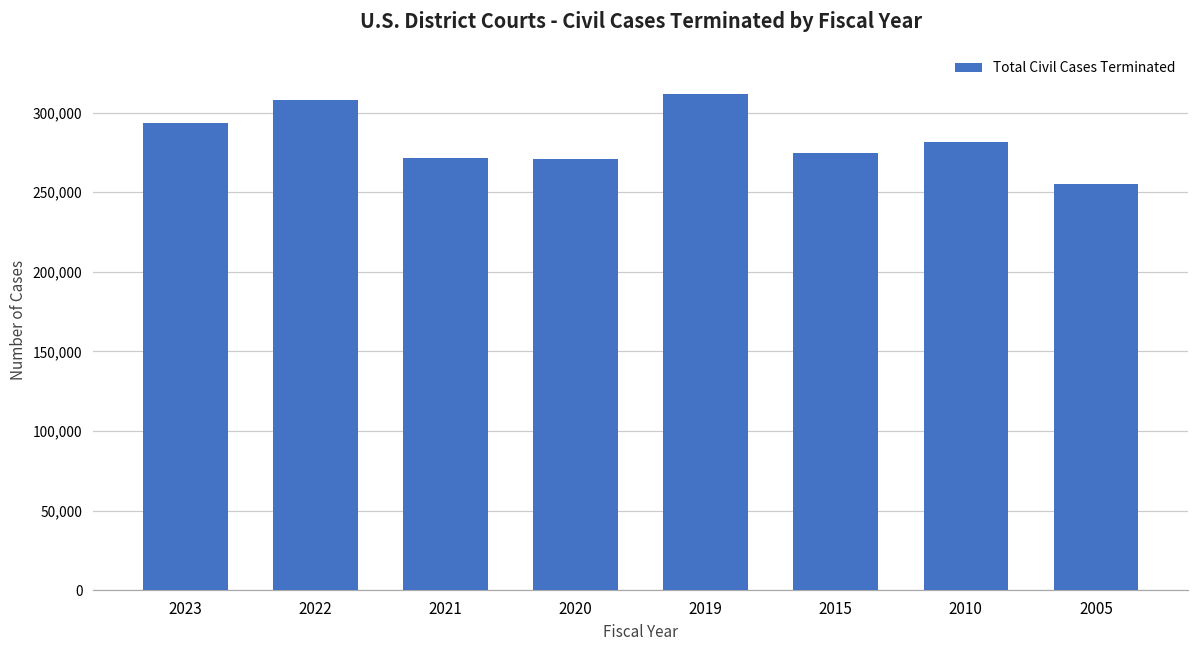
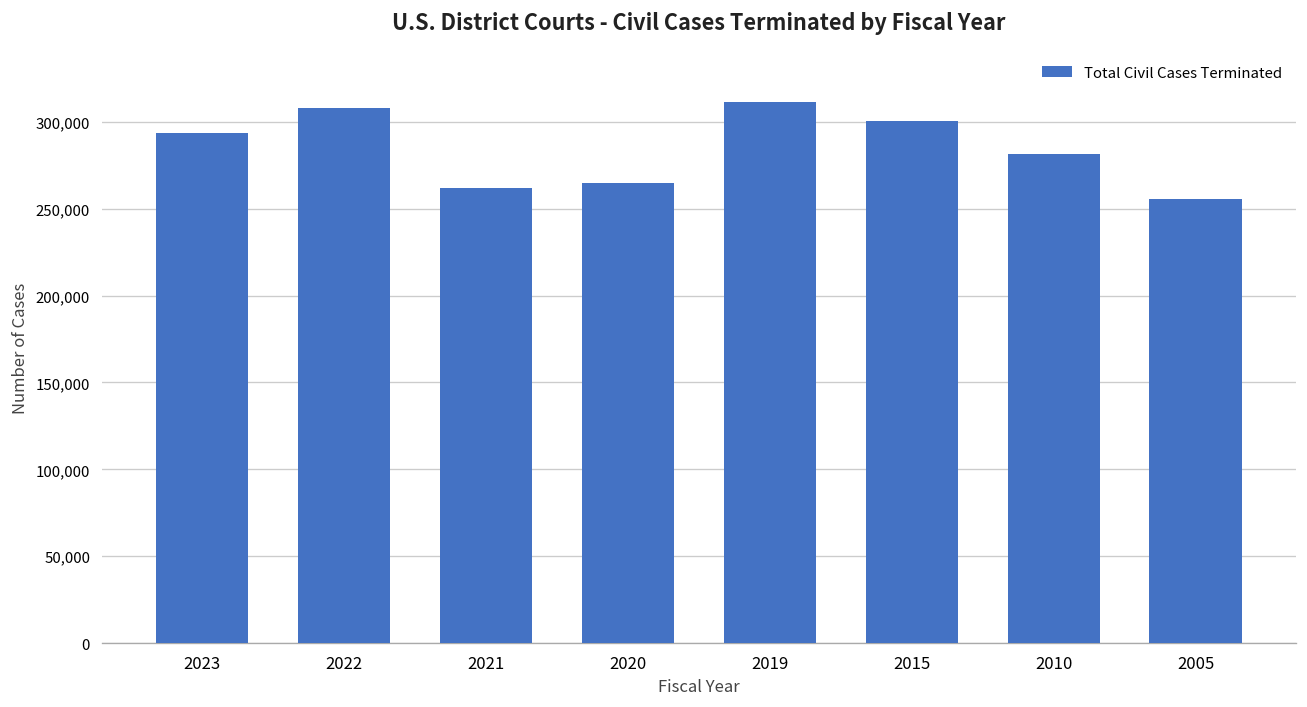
  {
    "2023": "294,000",
    "2022": "308,000",
-   "2021": "271,000",
-   "2020": "271,000",
+   "2021": "262,000",
+   "2020": "265,000",
    "2019": "312,000",
-   "2015": "274,000",
+   "2015": "300,000",
    "2010": "281,000",
    "2005": "255,000"
  }
